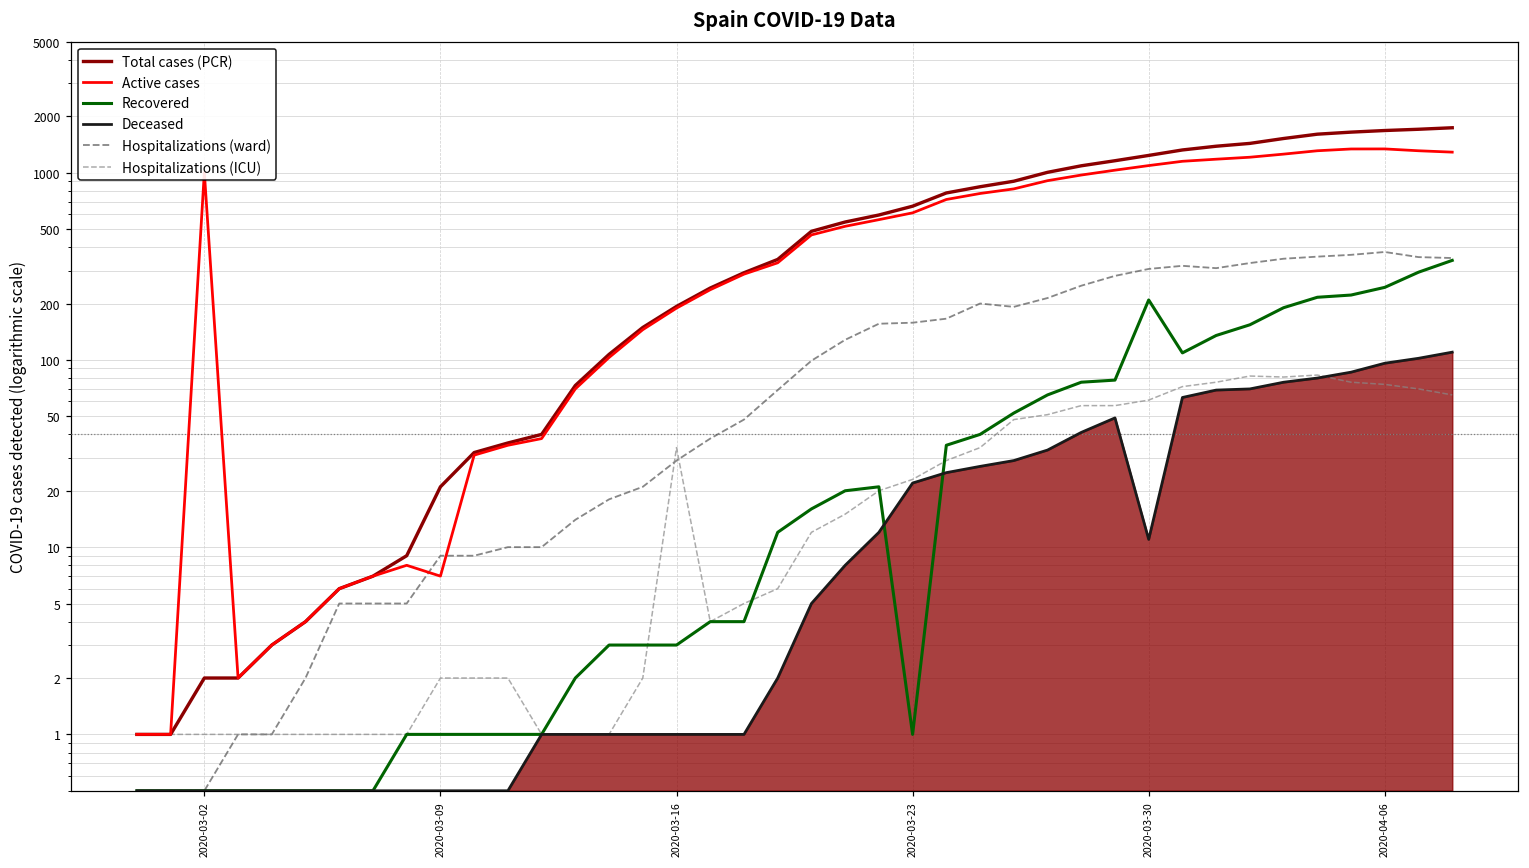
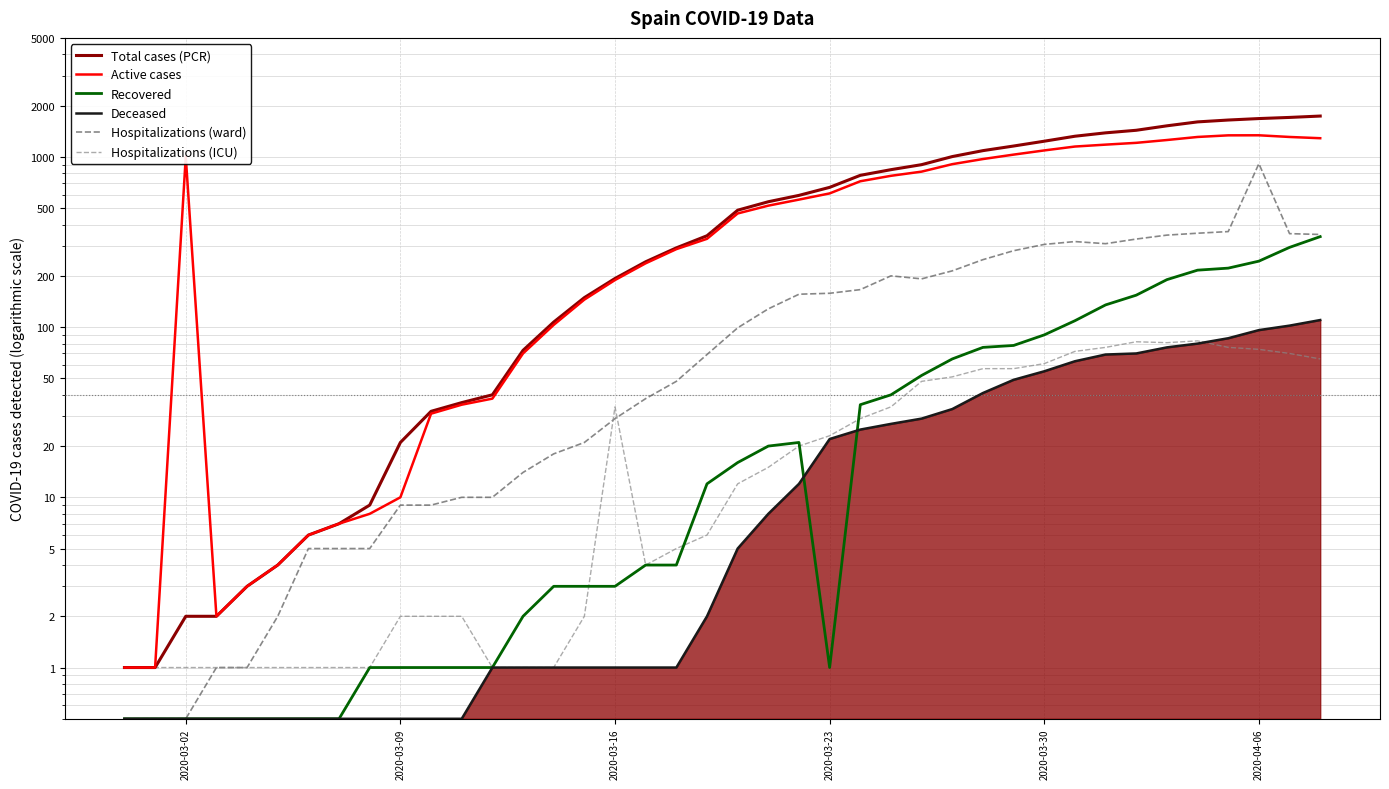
  {
    "Total cases (PCR)": {
      "2020-03-02": 2,
      "2020-03-09": 21,
      "2020-03-23": 660,
      "2020-03-30": 1200,
      "2020-04-06": 1700
    },
    "Active cases": {
-     "2020-03-09": 7,
+     "2020-03-09": 10,
      "2020-03-23": 610,
      "2020-03-30": 1100,
      "2020-04-06": 1300
    },
    "Recovered": {
      "2020-03-09": 1,
      "2020-03-16": 3,
      "2020-03-23": 1,
-     "2020-03-30": 210,
+     "2020-03-30": 90,
      "2020-04-06": 240
    },
    "Deceased": {
      "2020-03-09": 0.50,
      "2020-03-16": 1,
      "2020-03-23": 22,
-     "2020-03-30": 11,
+     "2020-03-30": 55,
      "2020-04-06": 100
    },
    "Hospitalizations (ward)": {
      "2020-03-09": 9,
      "2020-03-16": 29,
      "2020-03-23": 160,
      "2020-03-30": 310,
-     "2020-04-06": 380
+     "2020-04-06": 900
    },
    "Hospitalizations (ICU)": {
      "2020-03-02": 1,
      "2020-03-09": 2,
      "2020-03-16": 34,
      "2020-03-23": 23,
      "2020-03-30": 61,
      "2020-04-06": 70
    }
  }
